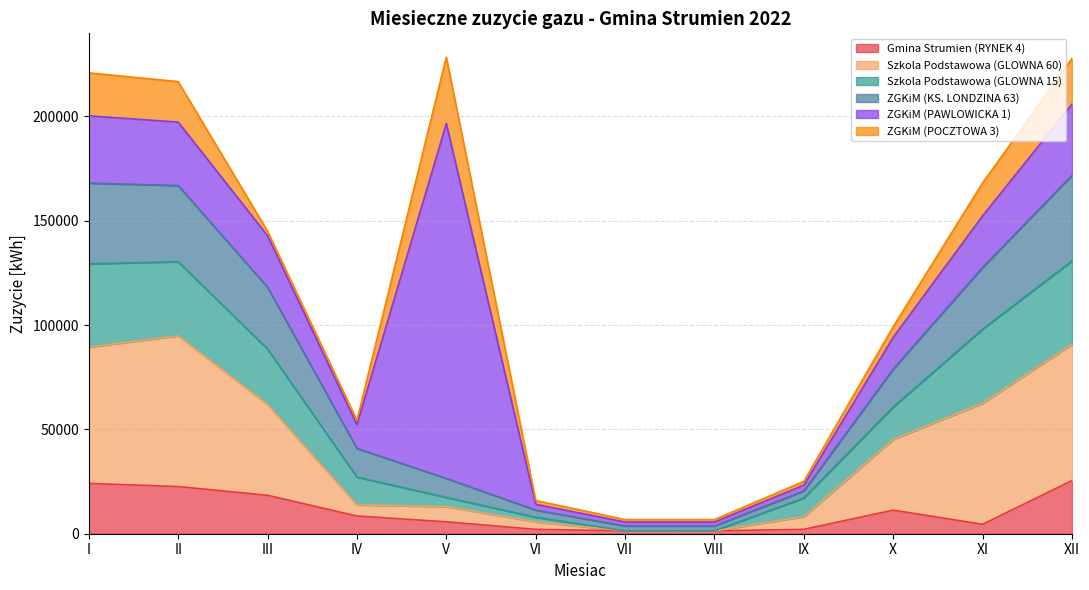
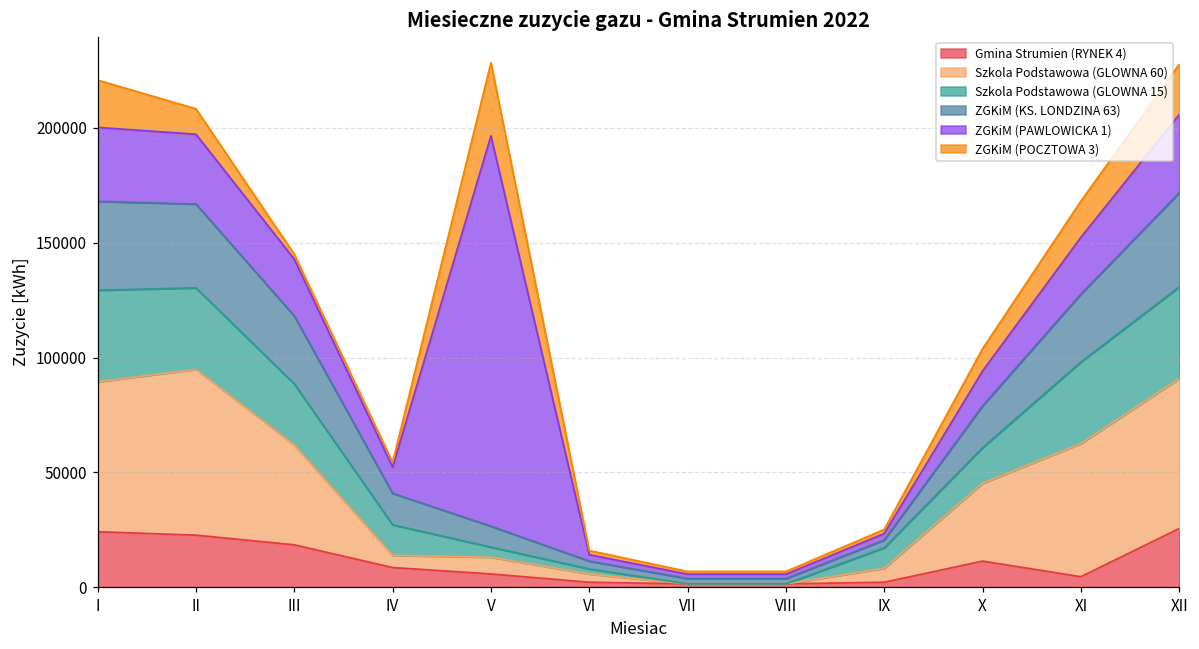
  {
    "Gmina Strumien (RYNEK 4)": {
      "I": 24000,
      "II": 23000,
      "III": 18000,
      "IV": 9000,
      "V": 6000,
      "VI": 2000,
      "IX": 2000,
      "X": 11000,
      "XI": 5000,
      "XII": 26000
    },
    "Szkola Podstawowa (GLOWNA 60)": {
      "I": 65000,
      "II": 72000,
      "III": 44000,
      "IV": 5000,
      "V": 7000,
      "VI": 4000,
      "IX": 6000,
      "X": 34000,
      "XI": 58000,
      "XII": 65000
    },
    "ZGKiM (PAWLOWICKA 1)": {
      "I": 32000,
      "II": 30000,
      "III": 25000,
      "IV": 11000,
      "V": 170000,
      "VI": 3000,
      "IX": 3000,
      "X": 15000,
      "XI": 25000,
      "XII": 34000
    },
    "ZGKiM (POCZTOWA 3)": {
      "I": 21000,
-     "II": 19000,
+     "II": 11000,
      "III": 2000,
      "IV": 2000,
      "V": 32000,
      "VI": 2000,
      "IX": 2000,
-     "X": 5000,
+     "X": 10000,
      "XI": 16000,
      "XII": 22000
    }
  }
